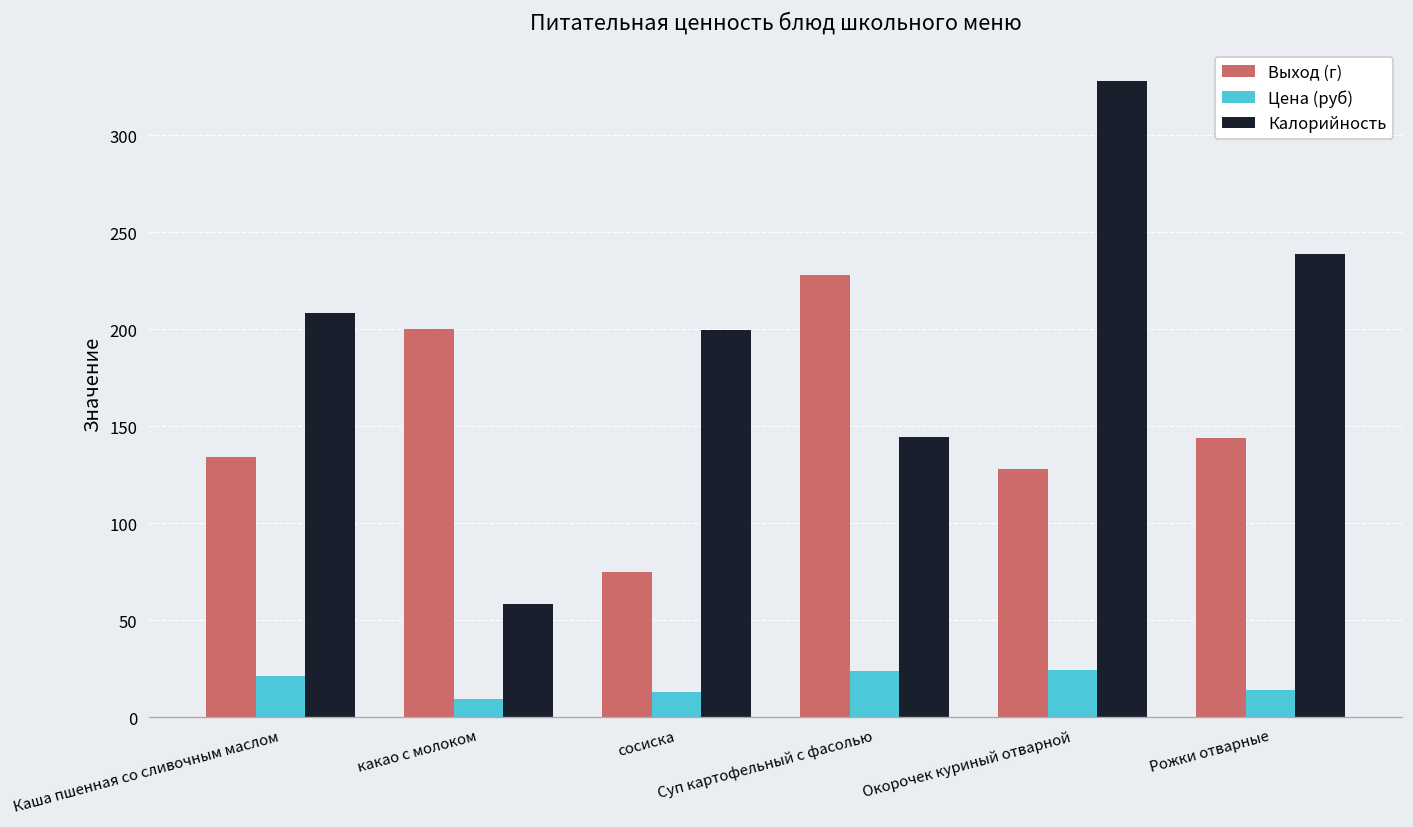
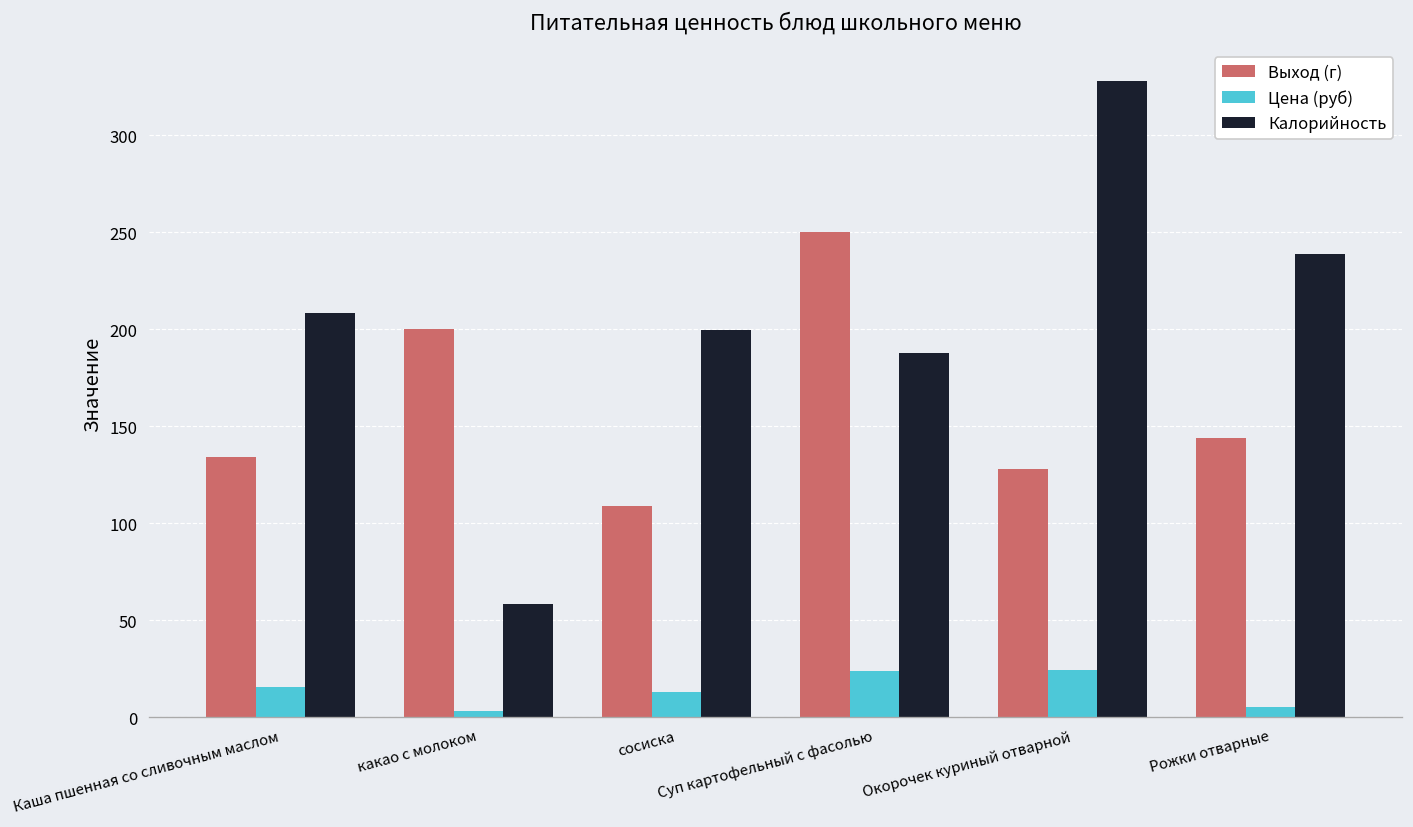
  {
    "Выход (г)": {
      "Каша пшенная со сливочным маслом": 134,
      "какао с молоком": 200,
-     "сосиска": 75,
-     "Суп картофельный с фасолью": 228,
+     "сосиска": 109,
+     "Суп картофельный с фасолью": 250,
      "Окорочек куриный отварной": 128,
      "Рожки отварные": 144
    },
    "Цена (руб)": {
-     "Каша пшенная со сливочным маслом": 21,
-     "какао с молоком": 10,
+     "Каша пшенная со сливочным маслом": 16,
+     "какао с молоком": 4,
      "сосиска": 13,
      "Суп картофельный с фасолью": 24,
      "Окорочек куриный отварной": 24,
-     "Рожки отварные": 14
+     "Рожки отварные": 5
    },
    "Калорийность": {
      "Каша пшенная со сливочным маслом": 208,
      "какао с молоком": 59,
      "сосиска": 200,
-     "Суп картофельный с фасолью": 144,
+     "Суп картофельный с фасолью": 188,
      "Окорочек куриный отварной": 328,
      "Рожки отварные": 239
    }
  }
